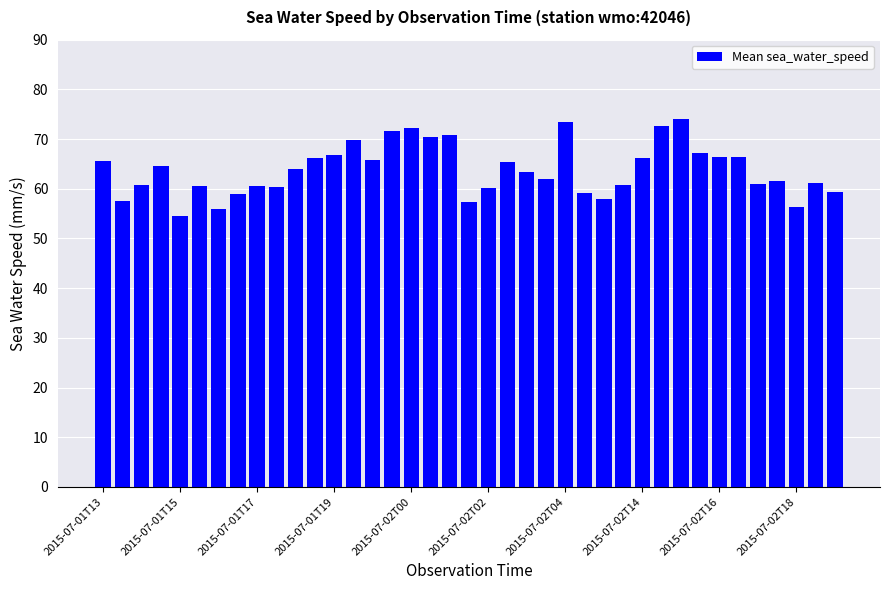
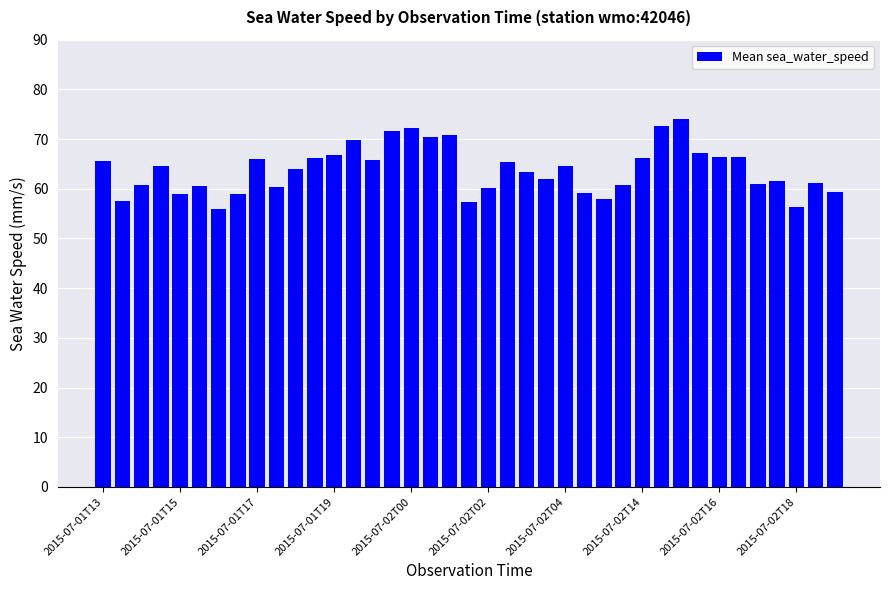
  {
    "2015-07-01T13": 66,
-   "2015-07-01T15": 54,
-   "2015-07-01T17": 61,
+   "2015-07-01T15": 59,
+   "2015-07-01T17": 66,
    "2015-07-01T19": 67,
    "2015-07-02T00": 72,
    "2015-07-02T02": 60,
-   "2015-07-02T04": 73,
+   "2015-07-02T04": 65,
    "2015-07-02T14": 66,
    "2015-07-02T16": 66,
    "2015-07-02T18": 56
  }
